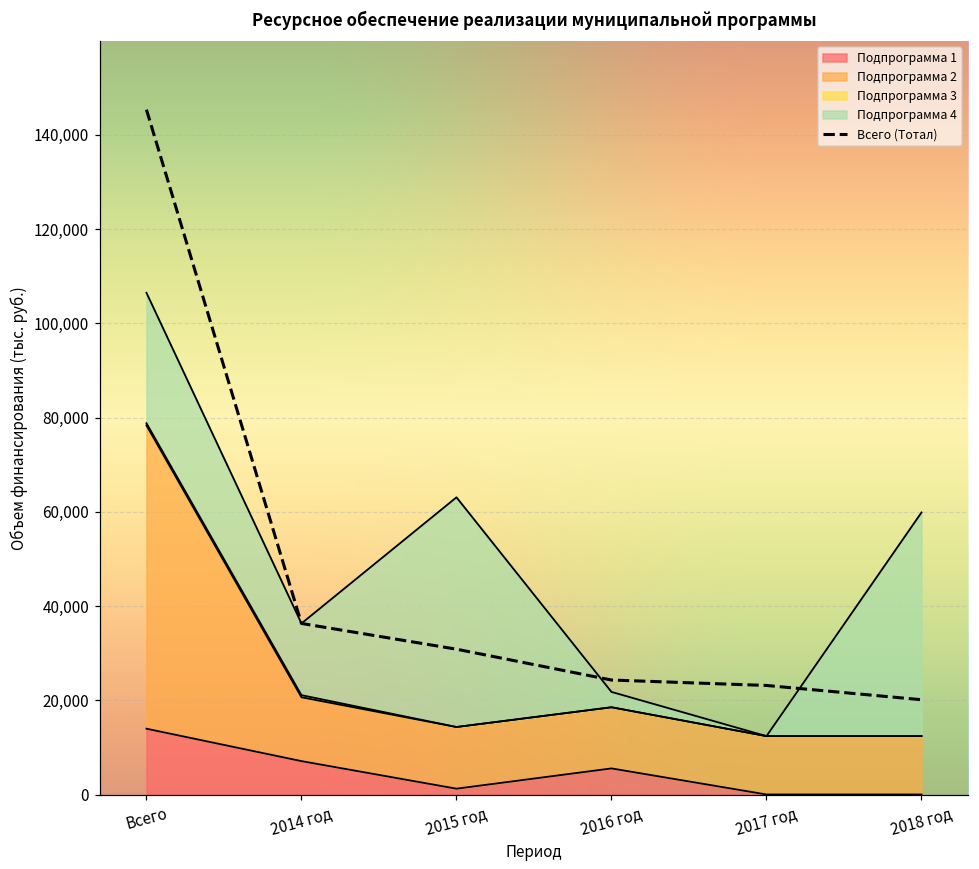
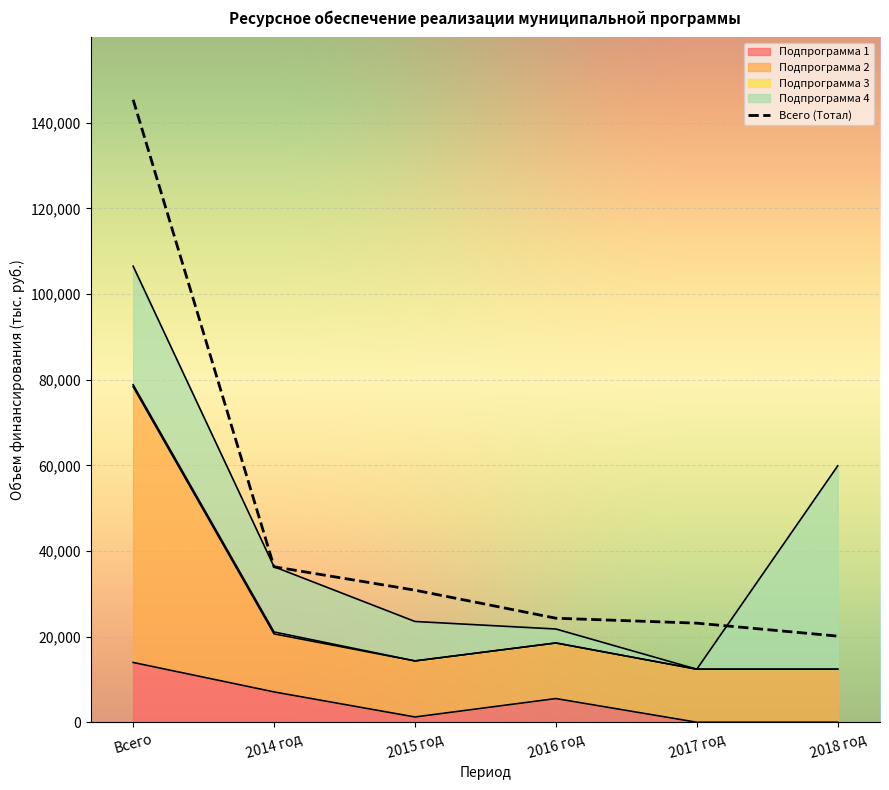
  {
    "Подпрограмма 1": {
      "Всего": "14,000",
      "2014 год": "7,000",
      "2015 год": "1,000",
      "2016 год": "6,000",
      "2017 год": "0",
      "2018 год": "0"
    },
    "Подпрограмма 4": {
      "Всего": "28,000",
-     "2015 год": "49,000",
+     "2015 год": "9,000",
      "2016 год": "3,000",
      "2018 год": "47,000"
    },
    "Всего (Тотал)": {
      "Всего": "145,000",
      "2015 год": "31,000",
      "2016 год": "24,000",
      "2017 год": "23,000",
      "2018 год": "20,000"
    }
  }
